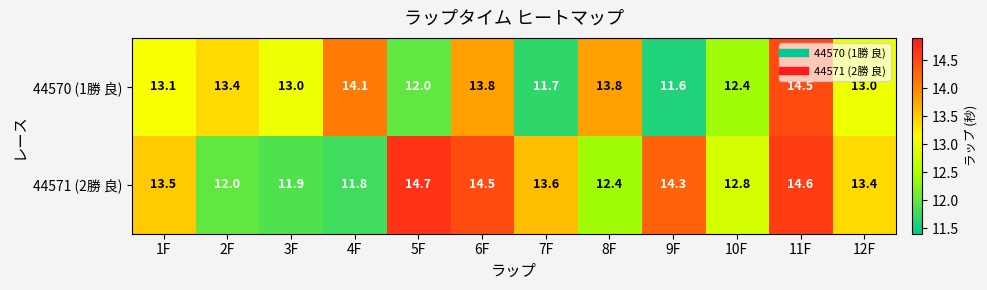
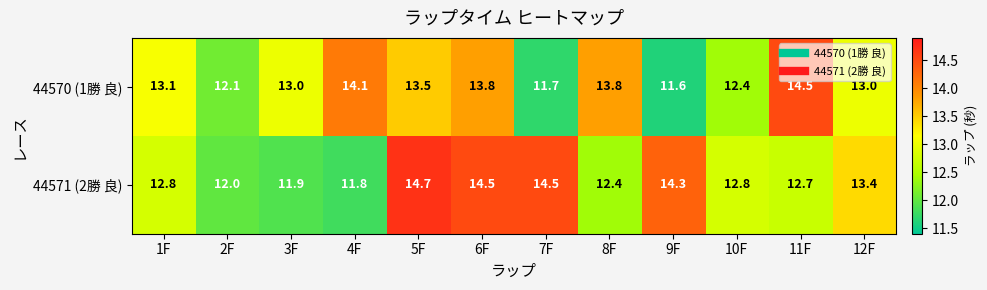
  {
    "44570 (1勝 良)": {
      "1F": 13.1,
-     "2F": 13.4,
+     "2F": 12.1,
      "3F": 13.0,
      "4F": 14.1,
-     "5F": 12.0,
+     "5F": 13.5,
      "6F": 13.8,
      "7F": 11.7,
      "8F": 13.8,
      "9F": 11.6,
      "10F": 12.4
    },
    "44571 (2勝 良)": {
-     "1F": 13.5,
+     "1F": 12.8,
      "2F": 12.0,
      "3F": 11.9,
      "4F": 11.8,
      "5F": 14.7,
      "6F": 14.5,
-     "7F": 13.6,
+     "7F": 14.5,
      "8F": 12.4,
      "9F": 14.3,
      "10F": 12.8,
-     "11F": 14.6,
+     "11F": 12.7,
      "12F": 13.4
    }
  }
